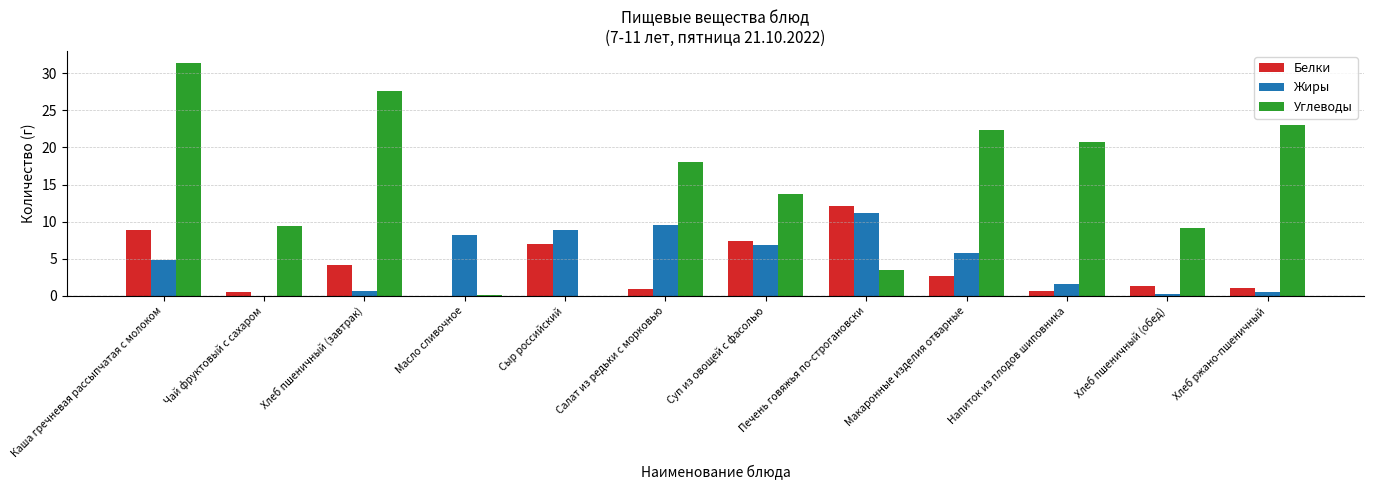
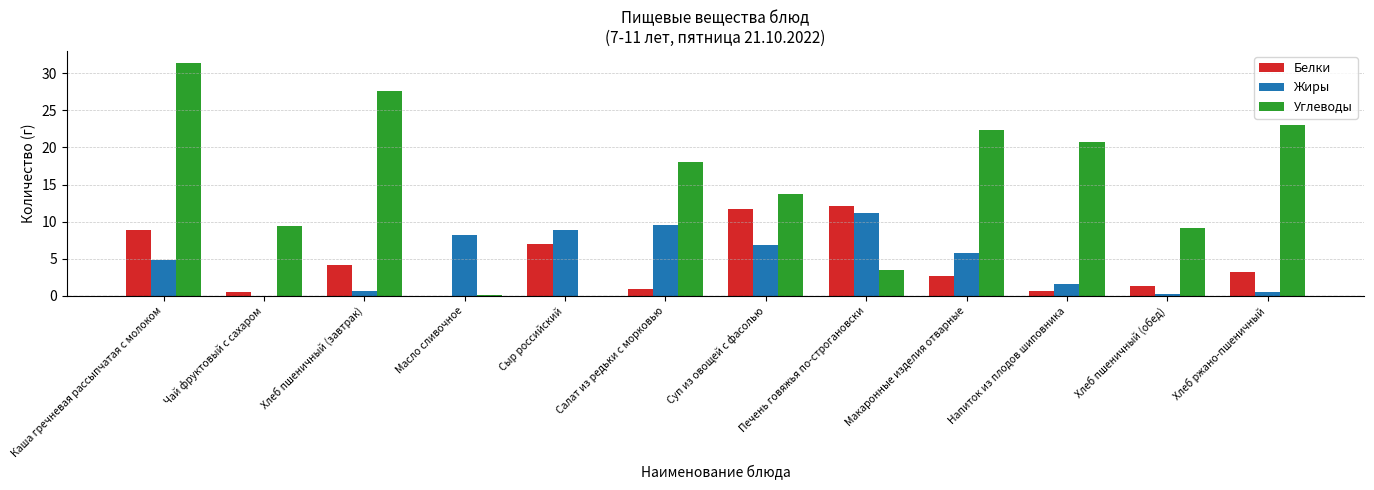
  {
    "Белки": {
      "Каша гречневая рассыпчатая с молоком": 9,
      "Чай фруктовый с сахаром": 1,
      "Хлеб пшеничный (завтрак)": 4,
      "Сыр российский": 7,
      "Салат из редьки с морковью": 1,
-     "Суп из овощей с фасолью": 7,
+     "Суп из овощей с фасолью": 12,
      "Печень говяжья по-строгановски": 12,
      "Макаронные изделия отварные": 3,
      "Напиток из плодов шиповника": 1,
      "Хлеб пшеничный (обед)": 1,
-     "Хлеб ржано-пшеничный": 1
+     "Хлеб ржано-пшеничный": 3
    },
    "Жиры": {
      "Каша гречневая рассыпчатая с молоком": 5,
      "Чай фруктовый с сахаром": 0,
      "Хлеб пшеничный (завтрак)": 1,
      "Масло сливочное": 8,
      "Сыр российский": 9,
      "Салат из редьки с морковью": 10,
      "Суп из овощей с фасолью": 7,
      "Печень говяжья по-строгановски": 11,
      "Макаронные изделия отварные": 6,
      "Напиток из плодов шиповника": 2,
      "Хлеб ржано-пшеничный": 1
    },
    "Углеводы": {
      "Каша гречневая рассыпчатая с молоком": 31,
      "Чай фруктовый с сахаром": 9,
      "Хлеб пшеничный (завтрак)": 28,
      "Сыр российский": 0,
      "Салат из редьки с морковью": 18,
      "Суп из овощей с фасолью": 14,
      "Печень говяжья по-строгановски": 4,
      "Макаронные изделия отварные": 22,
      "Напиток из плодов шиповника": 21,
      "Хлеб пшеничный (обед)": 9,
      "Хлеб ржано-пшеничный": 23
    }
  }
